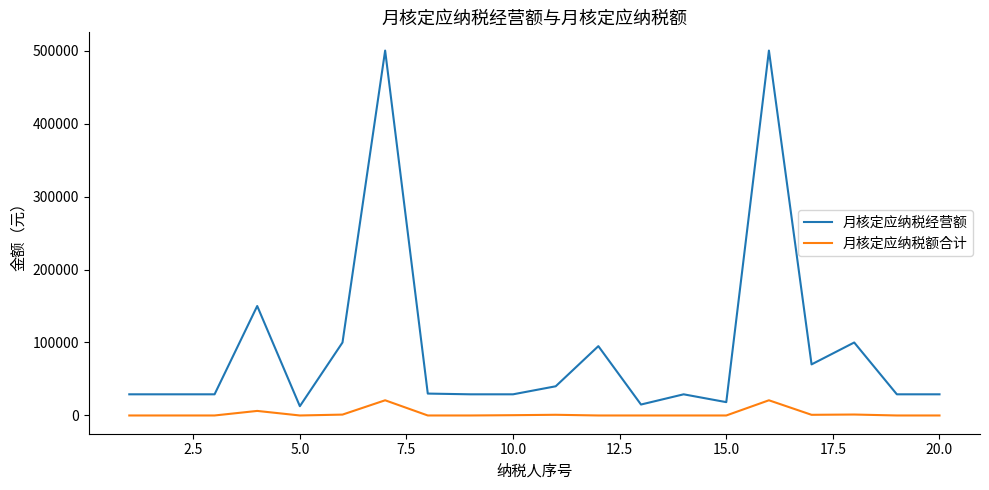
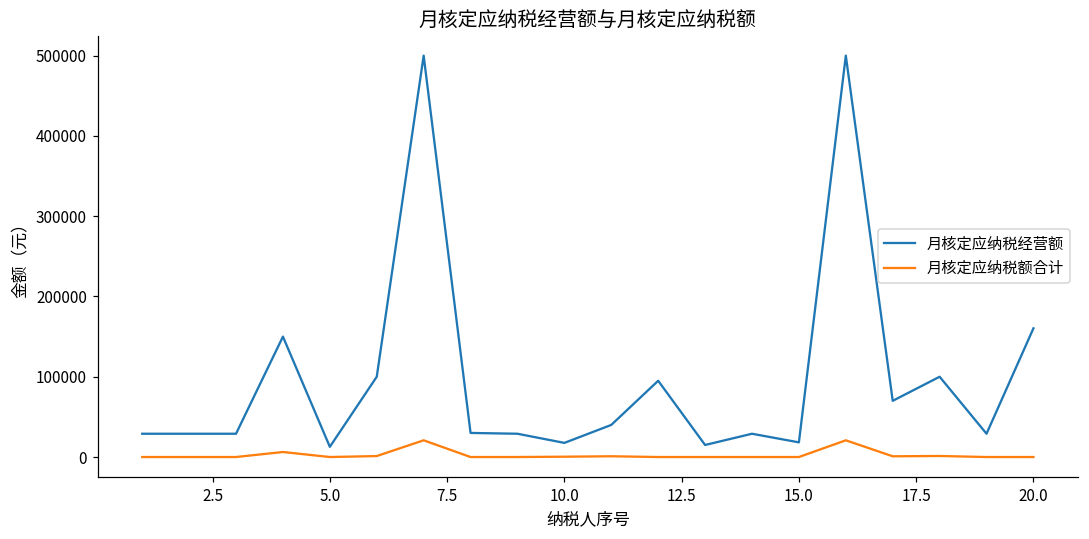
  {
    "月核定应纳税经营额": {
      "5.0": 10000,
-     "10.0": 30000,
+     "10.0": 20000,
      "15.0": 20000,
-     "20.0": 30000
+     "20.0": 160000
    },
    "月核定应纳税额合计": {
      "5.0": 0,
      "10.0": 0,
      "15.0": 0,
      "20.0": 0
    }
  }
